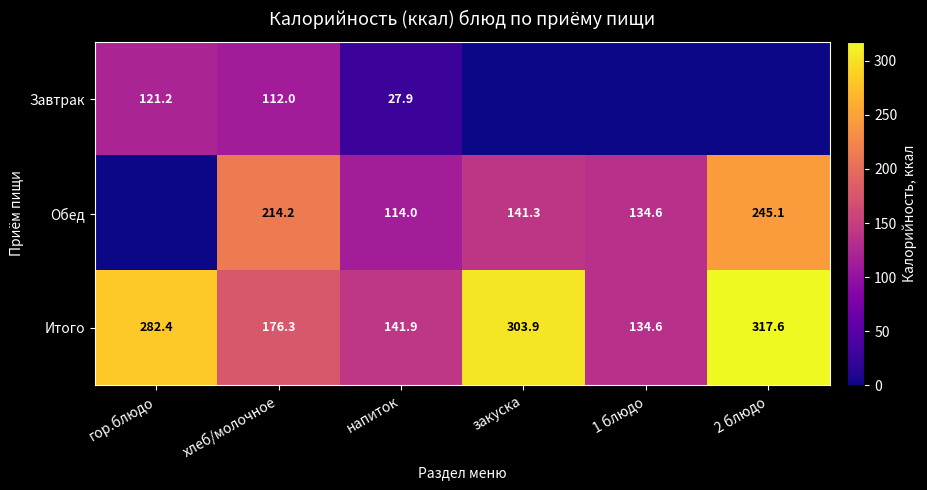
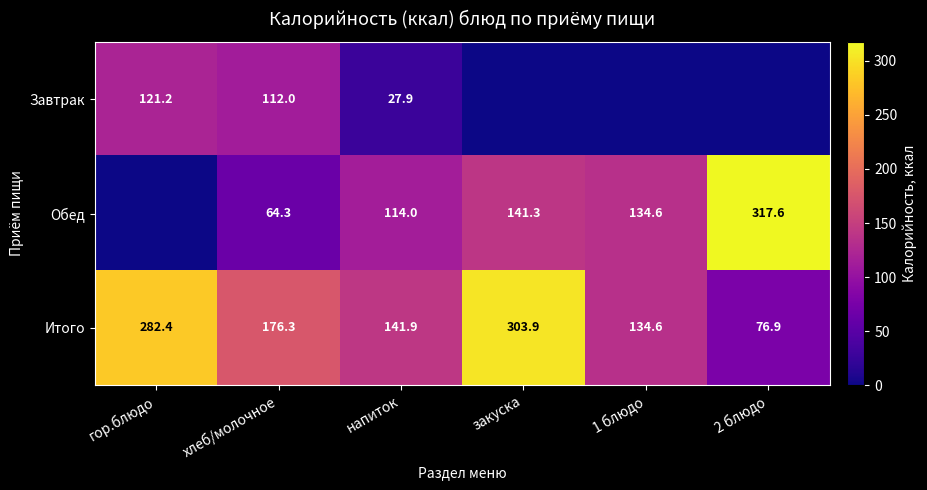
  {
    "Завтрак": {
      "гор.блюдо": 121.2,
      "хлеб/молочное": 112.0,
      "напиток": 27.9
    },
    "Обед": {
-     "хлеб/молочное": 214.2,
+     "хлеб/молочное": 64.3,
      "напиток": 114.0,
      "закуска": 141.3,
      "1 блюдо": 134.6,
-     "2 блюдо": 245.1
+     "2 блюдо": 317.6
    },
    "Итого": {
      "гор.блюдо": 282.4,
      "хлеб/молочное": 176.3,
      "напиток": 141.9,
      "закуска": 303.9,
      "1 блюдо": 134.6,
-     "2 блюдо": 317.6
+     "2 блюдо": 76.9
    }
  }
